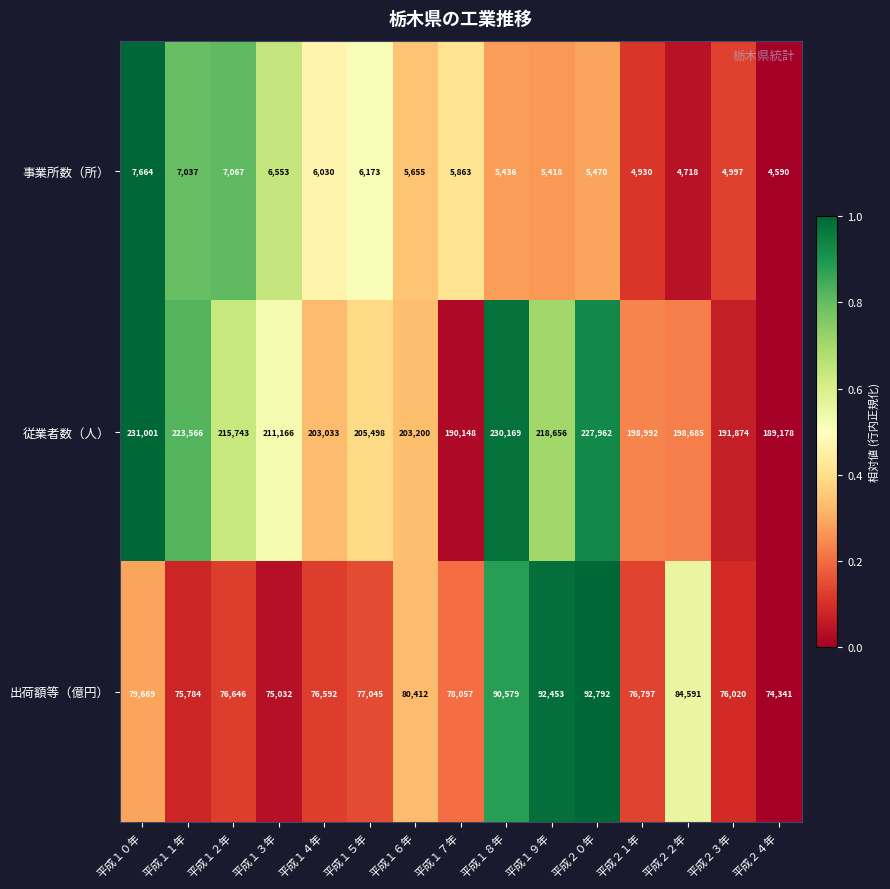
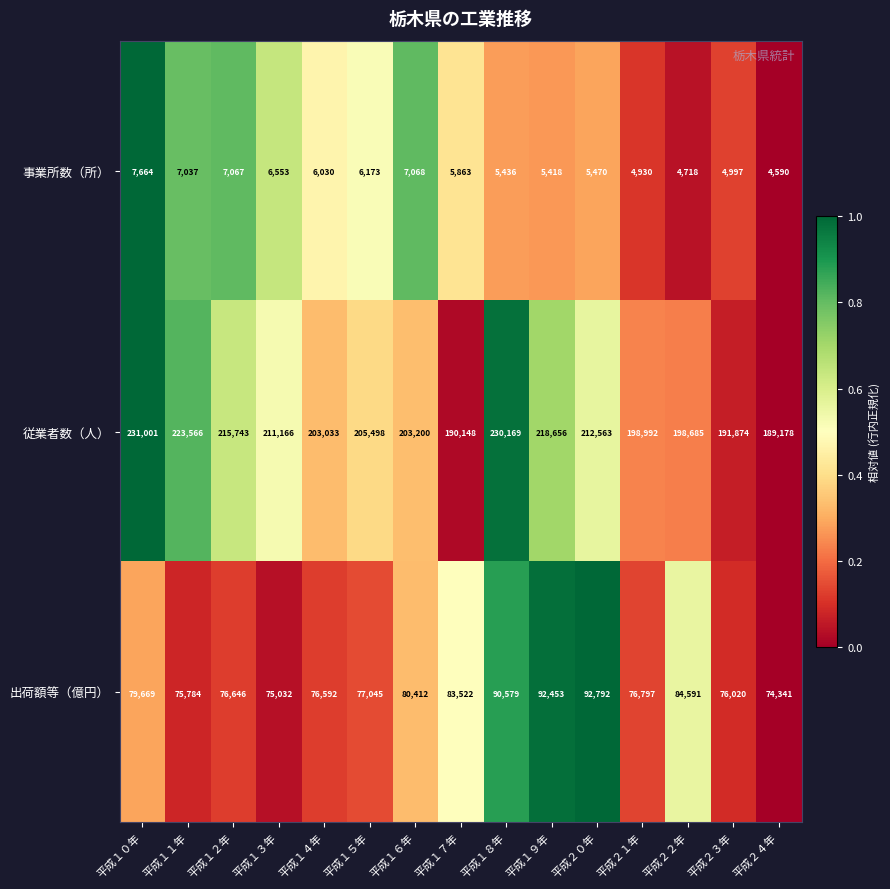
  {
    "事業所数（所）": {
      "平成１０年": "7,664",
      "平成１１年": "7,037",
      "平成１２年": "7,067",
      "平成１３年": "6,553",
      "平成１４年": "6,030",
      "平成１５年": "6,173",
-     "平成１６年": "5,655",
+     "平成１６年": "7,068",
      "平成１７年": "5,863",
      "平成１８年": "5,436",
      "平成１９年": "5,418",
      "平成２０年": "5,470",
      "平成２１年": "4,930",
      "平成２２年": "4,718",
      "平成２３年": "4,997"
    },
    "従業者数（人）": {
      "平成１０年": "231,001",
      "平成１１年": "223,566",
      "平成１２年": "215,743",
      "平成１３年": "211,166",
      "平成１４年": "203,033",
      "平成１５年": "205,498",
      "平成１６年": "203,200",
      "平成１７年": "190,148",
      "平成１８年": "230,169",
      "平成１９年": "218,656",
-     "平成２０年": "227,962",
+     "平成２０年": "212,563",
      "平成２１年": "198,992",
      "平成２２年": "198,685",
      "平成２３年": "191,874",
      "平成２４年": "189,178"
    },
    "出荷額等（億円）": {
      "平成１０年": "79,669",
      "平成１１年": "75,784",
      "平成１２年": "76,646",
      "平成１３年": "75,032",
      "平成１４年": "76,592",
      "平成１５年": "77,045",
      "平成１６年": "80,412",
-     "平成１７年": "78,057",
+     "平成１７年": "83,522",
      "平成１８年": "90,579",
      "平成１９年": "92,453",
      "平成２０年": "92,792",
      "平成２１年": "76,797",
      "平成２２年": "84,591",
      "平成２３年": "76,020",
      "平成２４年": "74,341"
    }
  }
